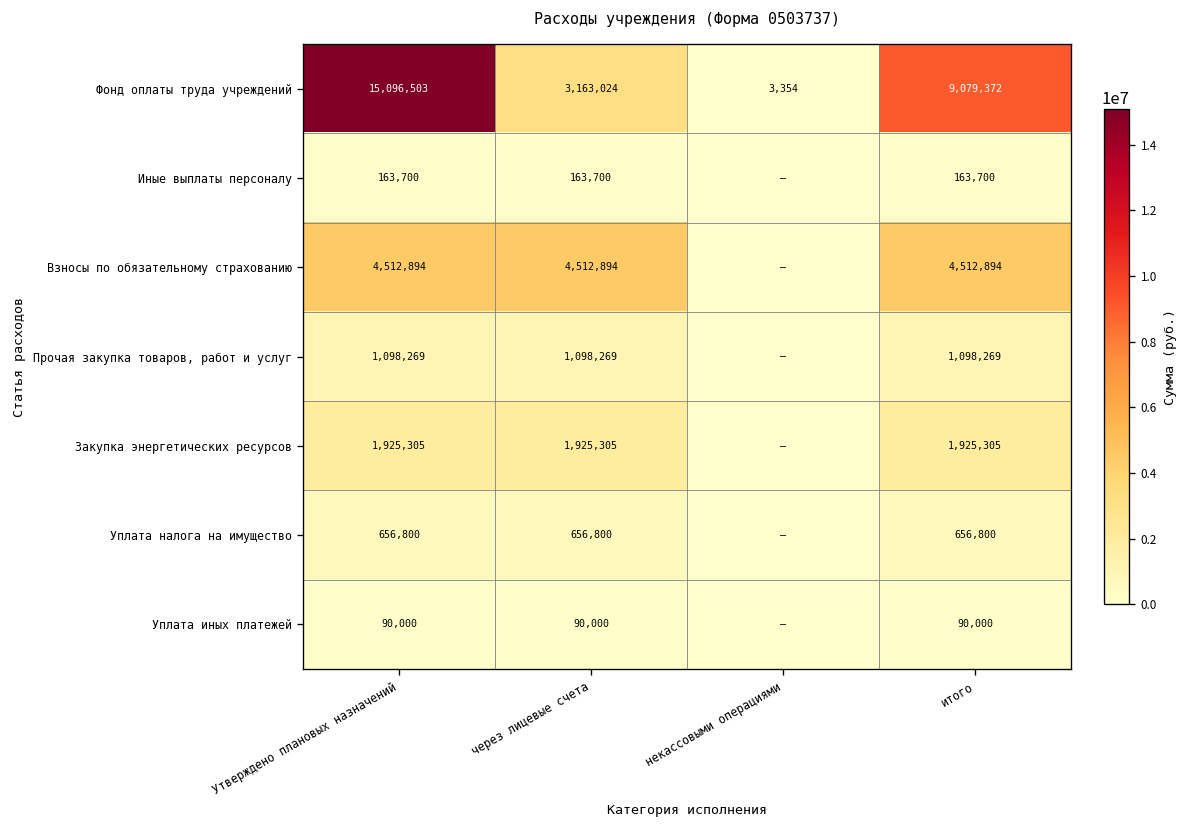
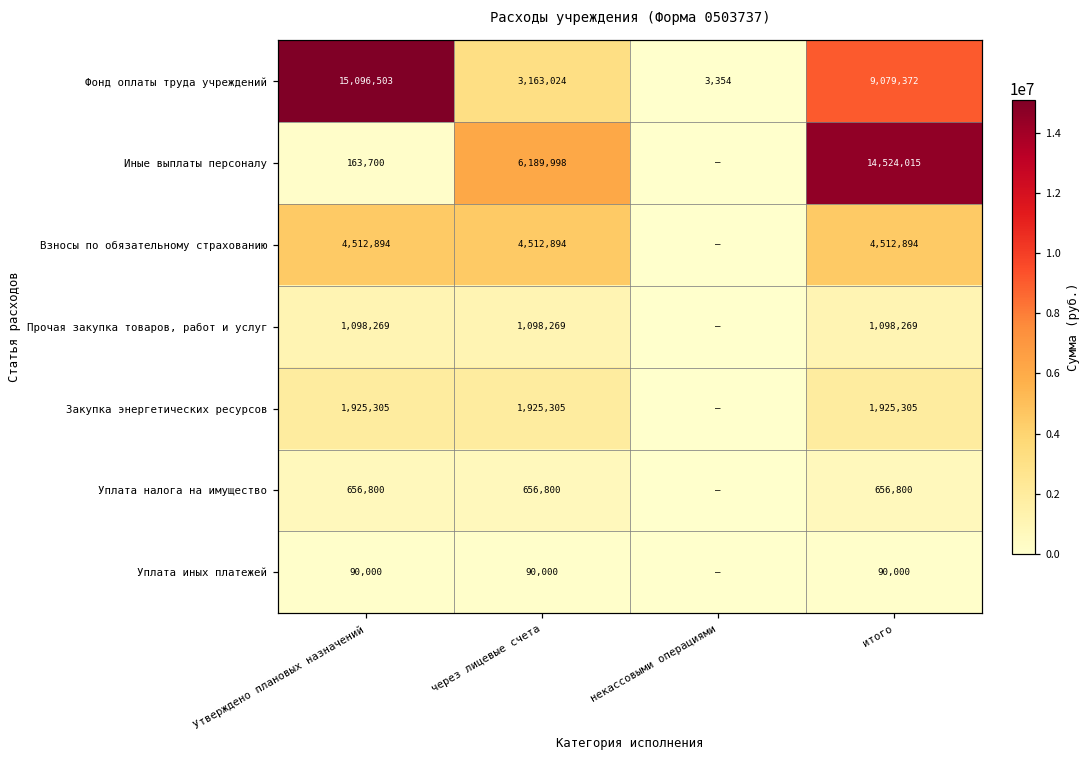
  {
    "Фонд оплаты труда учреждений": {
      "Утверждено плановых назначений": "15,096,503",
      "через лицевые счета": "3,163,024",
      "некассовыми операциями": "3,354",
      "итого": "9,079,372"
    },
    "Иные выплаты персоналу": {
      "Утверждено плановых назначений": "163,700",
-     "через лицевые счета": "163,700",
-     "итого": "163,700"
+     "через лицевые счета": "6,189,998",
+     "итого": "14,524,015"
    },
    "Взносы по обязательному страхованию": {
      "Утверждено плановых назначений": "4,512,894",
      "через лицевые счета": "4,512,894",
      "итого": "4,512,894"
    },
    "Прочая закупка товаров, работ и услуг": {
      "Утверждено плановых назначений": "1,098,269",
      "через лицевые счета": "1,098,269",
      "итого": "1,098,269"
    },
    "Закупка энергетических ресурсов": {
      "Утверждено плановых назначений": "1,925,305",
      "через лицевые счета": "1,925,305",
      "итого": "1,925,305"
    },
    "Уплата налога на имущество": {
      "Утверждено плановых назначений": "656,800",
      "через лицевые счета": "656,800",
      "итого": "656,800"
    },
    "Уплата иных платежей": {
      "Утверждено плановых назначений": "90,000",
      "через лицевые счета": "90,000",
      "итого": "90,000"
    }
  }
